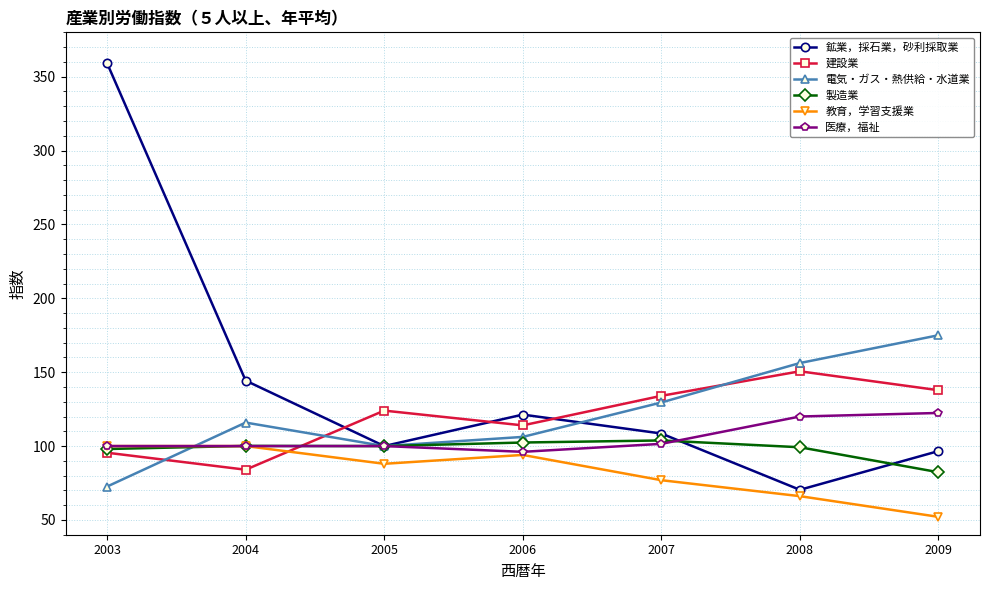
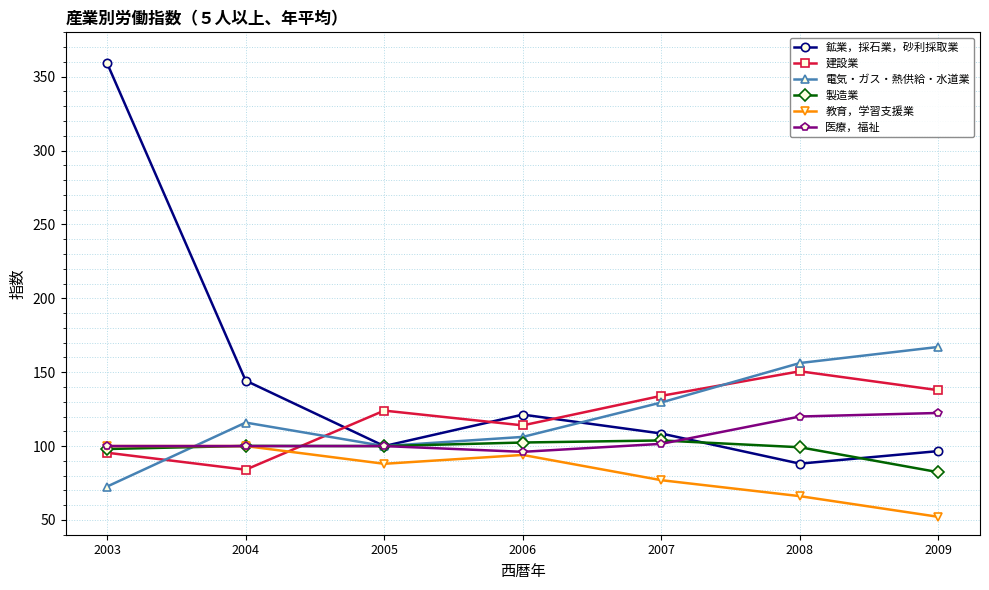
  {
    "鉱業，採石業，砂利採取業": {
      "2003": 359,
      "2004": 144,
      "2006": 121,
      "2007": 109,
-     "2008": 70,
+     "2008": 88,
      "2009": 97
    },
    "建設業": {
      "2003": 96,
      "2004": 84,
      "2005": 124,
      "2006": 114,
      "2007": 134,
      "2008": 151,
      "2009": 138
    },
    "電気・ガス・熱供給・水道業": {
      "2003": 73,
      "2004": 116,
      "2006": 106,
      "2007": 130,
      "2008": 156,
-     "2009": 175
+     "2009": 167
    },
    "製造業": {
      "2003": 98,
      "2006": 102,
      "2007": 104,
      "2008": 99,
      "2009": 82
    },
    "教育，学習支援業": {
      "2005": 88,
      "2006": 94,
      "2007": 77,
      "2008": 66,
      "2009": 52
    },
    "医療，福祉": {
      "2006": 96,
      "2007": 102,
      "2008": 120,
      "2009": 122
    }
  }
